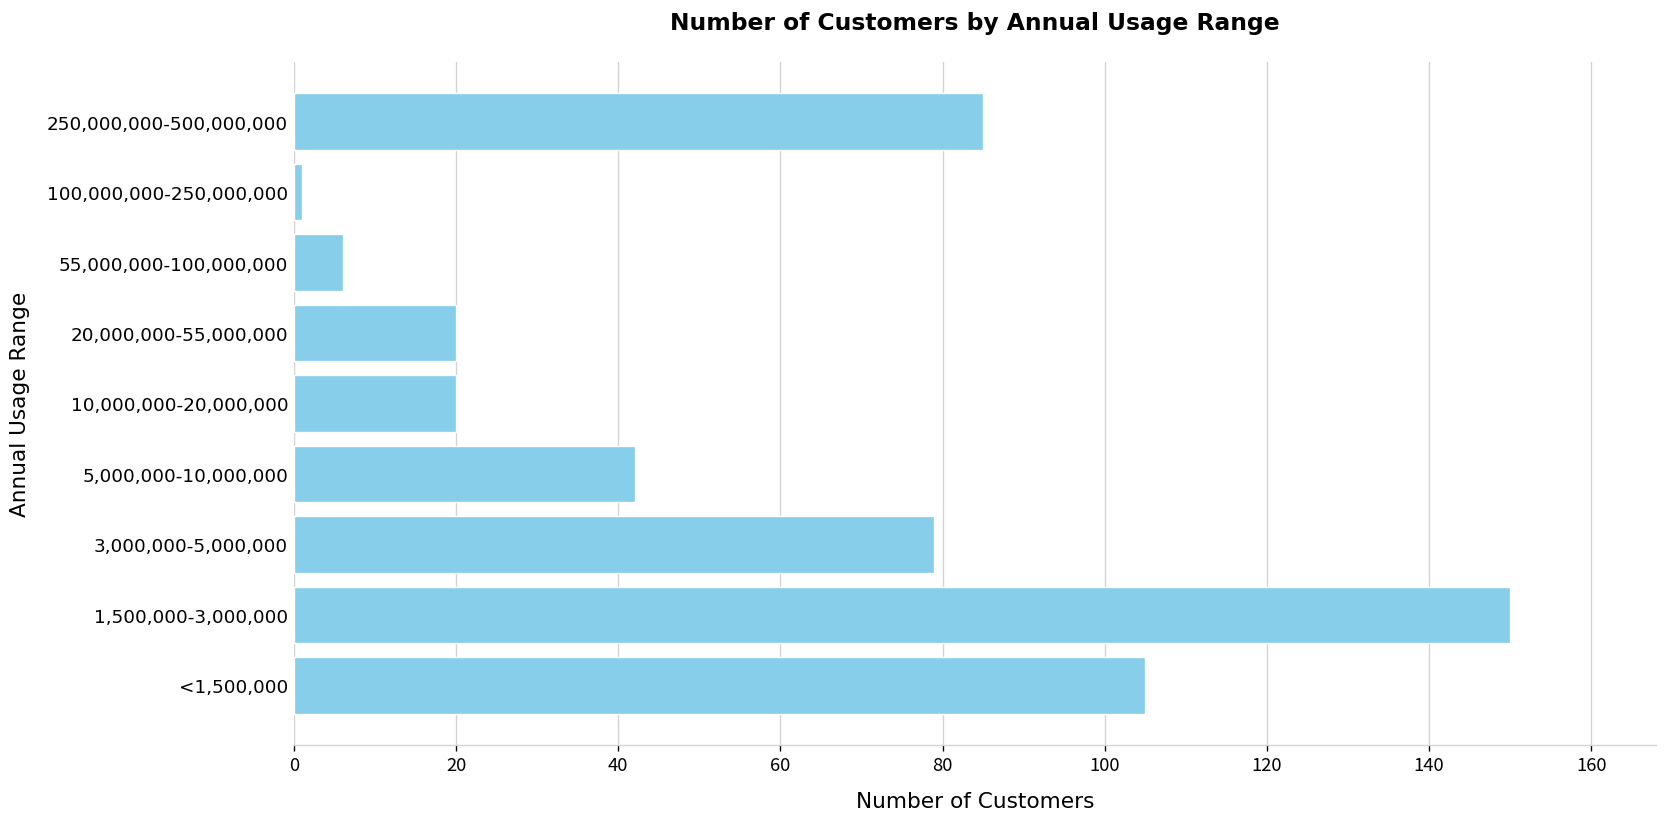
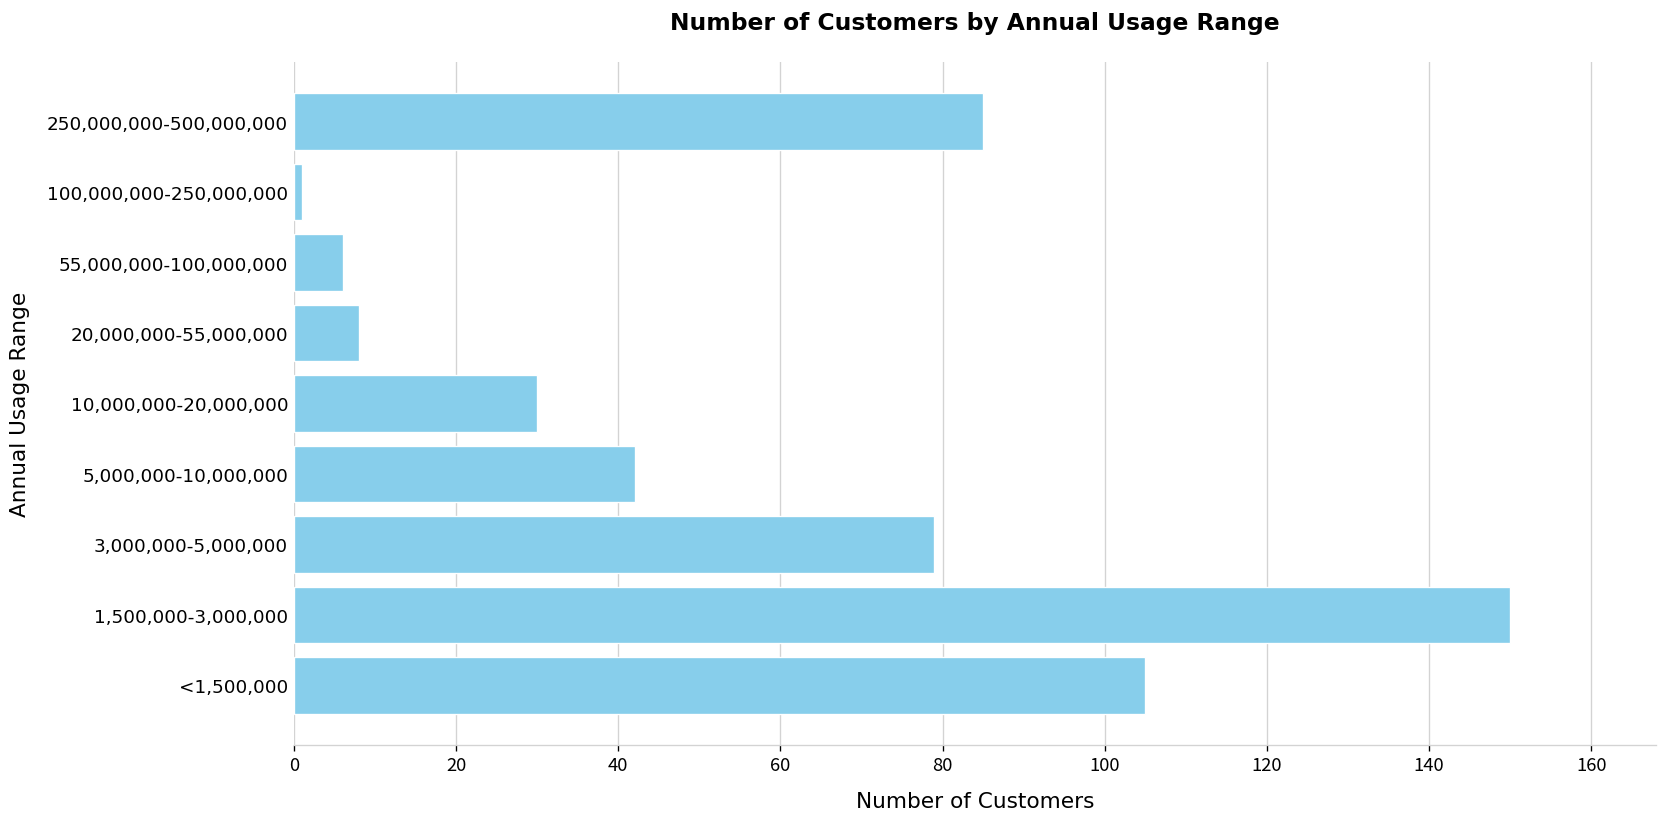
  {
    "250,000,000-500,000,000": 85,
    "100,000,000-250,000,000": 1,
    "55,000,000-100,000,000": 6,
-   "20,000,000-55,000,000": 20,
-   "10,000,000-20,000,000": 20,
+   "20,000,000-55,000,000": 8,
+   "10,000,000-20,000,000": 30,
    "5,000,000-10,000,000": 42,
    "3,000,000-5,000,000": 79,
    "1,500,000-3,000,000": 150,
    "<1,500,000": 105
  }
